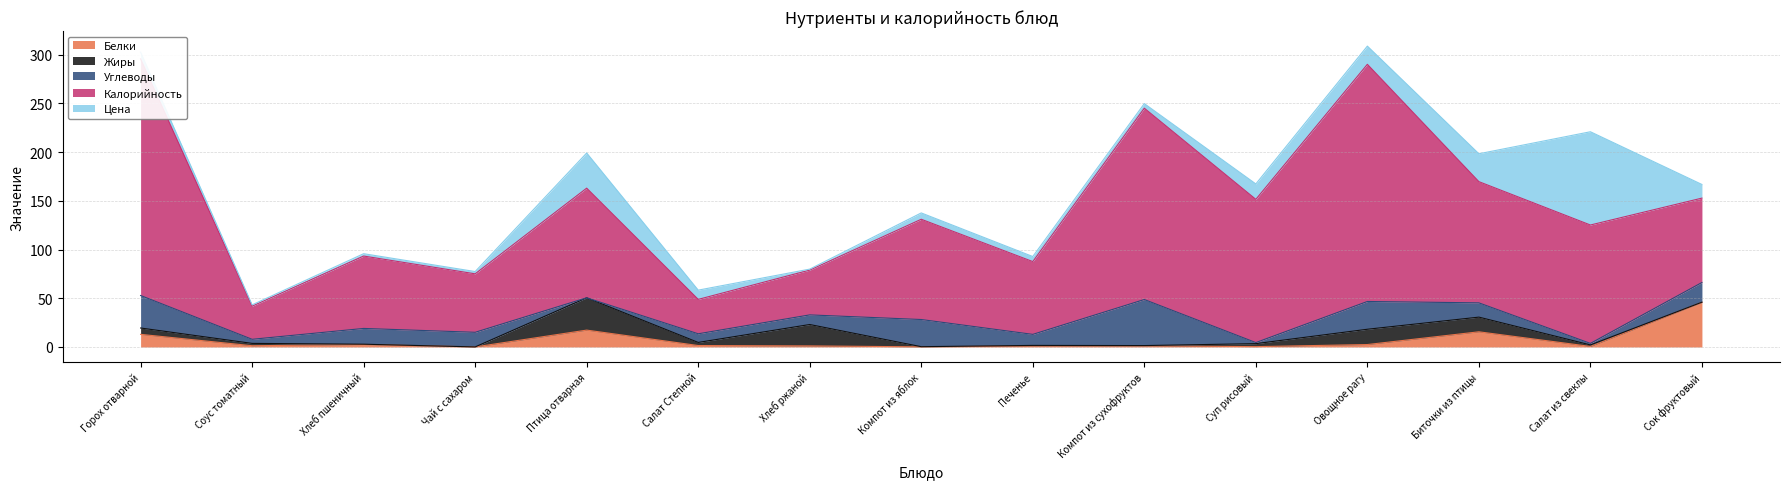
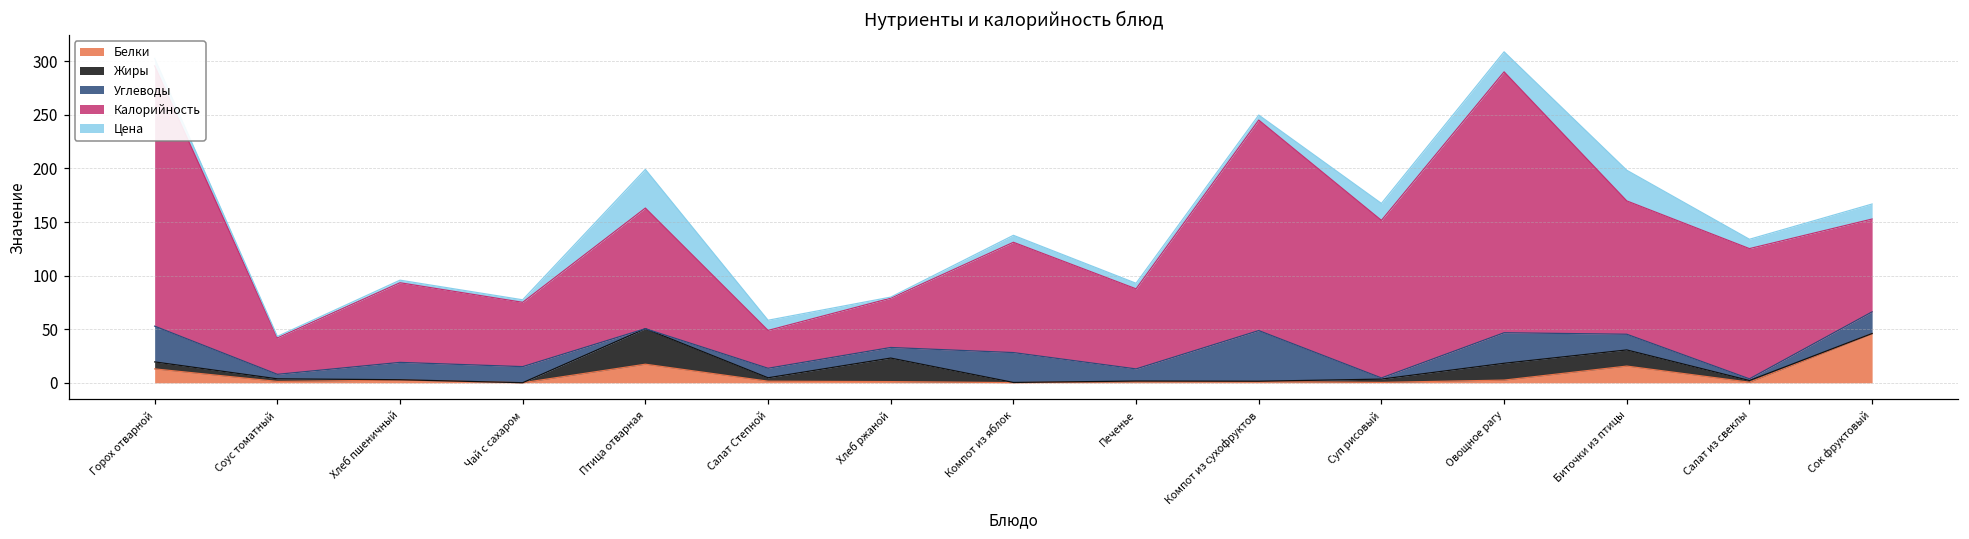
  {
    "Белки": {
      "Горох отварной": 10,
      "Птица отварная": 20,
      "Салат Степной": 0,
      "Хлеб ржаной": 0,
      "Суп рисовый": 0,
      "Овощное рагу": 0,
      "Биточки из птицы": 20
    },
    "Жиры": {
      "Горох отварной": 10,
      "Салат Степной": 0,
      "Хлеб ржаной": 20,
      "Овощное рагу": 20,
      "Биточки из птицы": 20
    },
    "Углеводы": {
      "Горох отварной": 30,
      "Соус томатный": 0,
      "Хлеб пшеничный": 20,
      "Чай с сахаром": 20,
      "Салат Степной": 10,
      "Хлеб ржаной": 10,
      "Компот из яблок": 30,
      "Печенье": 10,
      "Компот из сухофруктов": 50,
      "Овощное рагу": 30,
      "Биточки из птицы": 10,
      "Сок фруктовый": 20
    },
    "Калорийность": {
      "Птица отварная": 110,
      "Салат Степной": 40,
      "Компот из яблок": 100,
      "Печенье": 70,
      "Компот из сухофруктов": 200,
      "Суп рисовый": 150,
      "Овощное рагу": 240,
      "Биточки из птицы": 120,
      "Салат из свеклы": 120,
      "Сок фруктовый": 90
    },
    "Цена": {
      "Птица отварная": 40,
      "Салат Степной": 10,
      "Компот из яблок": 10,
      "Печенье": 10,
      "Компот из сухофруктов": 0,
      "Суп рисовый": 20,
      "Овощное рагу": 20,
      "Биточки из птицы": 30,
-     "Салат из свеклы": 100,
+     "Салат из свеклы": 10,
      "Сок фруктовый": 10
    }
  }
